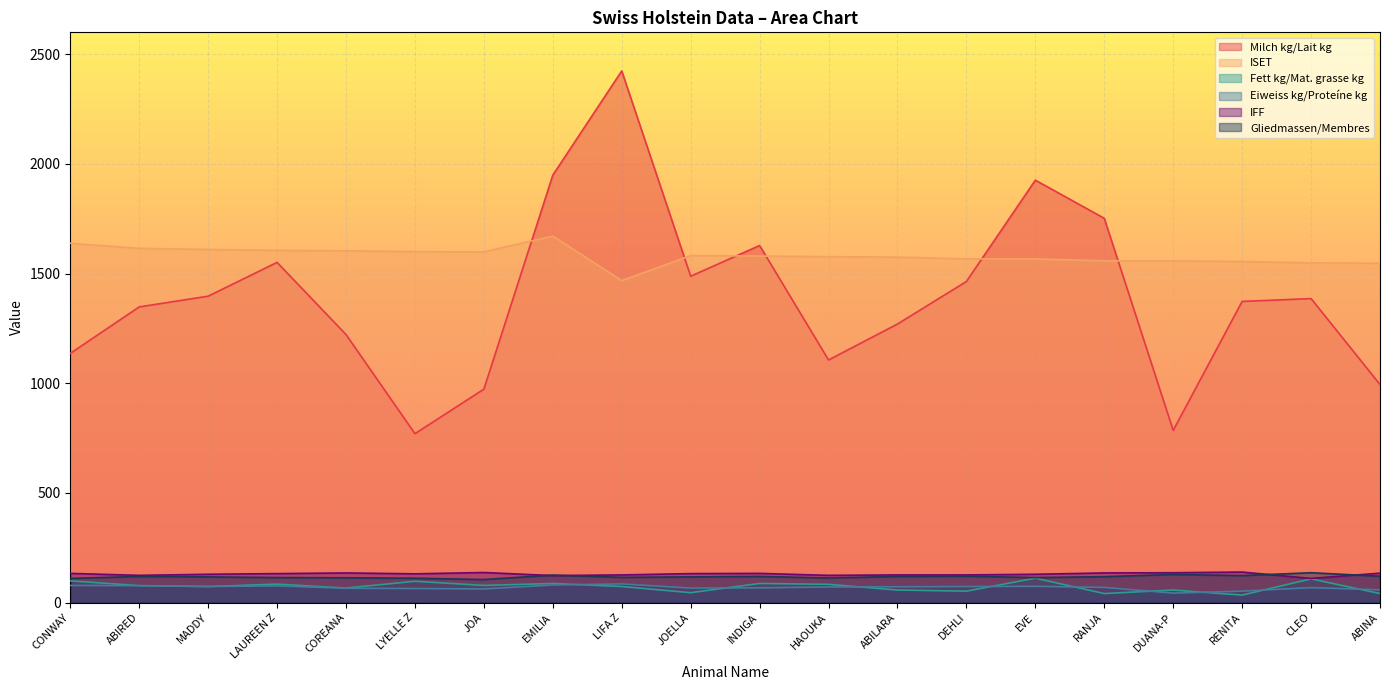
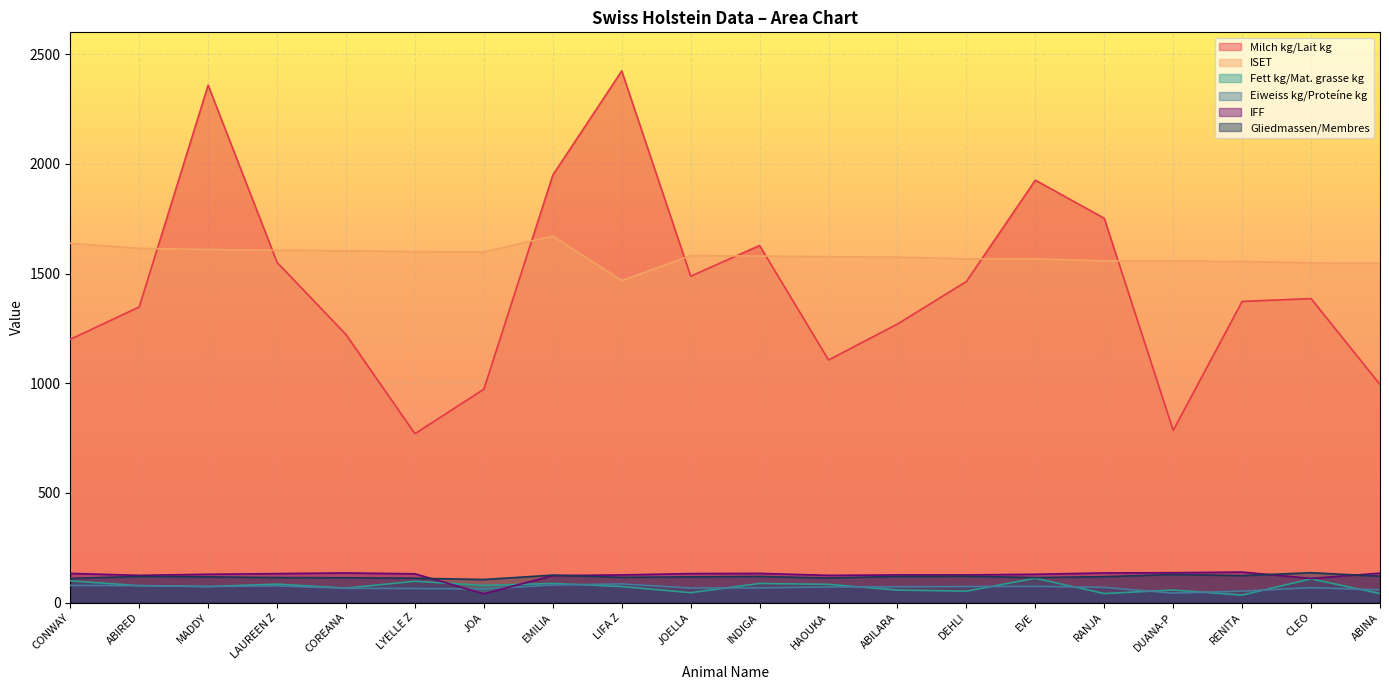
  {
    "Milch kg/Lait kg": {
-     "CONWAY": 1140,
+     "CONWAY": 1200,
      "ABIRED": 1350,
-     "MADDY": 1400,
+     "MADDY": 2360,
      "LAUREEN Z": 1550,
      "COREANA": 1220,
      "LYELLE Z": 770,
      "JOA": 970,
      "EMILIA": 1950,
      "LIFA Z": 2420,
      "JOELLA": 1490,
      "INDIGA": 1630,
      "HAOUKA": 1110,
      "ABILARA": 1270,
      "DEHLI": 1460,
      "EVE": 1930,
      "RANJA": 1750,
      "DUANA-P": 790,
      "RENITA": 1370,
      "CLEO": 1390,
      "ABINA": 990
    },
    "ISET": {
      "CONWAY": 1640,
      "ABIRED": 1620,
      "MADDY": 1610,
      "LAUREEN Z": 1610,
      "COREANA": 1600,
      "LYELLE Z": 1600,
      "JOA": 1600,
      "EMILIA": 1670,
      "LIFA Z": 1470,
      "JOELLA": 1580,
      "INDIGA": 1580,
      "HAOUKA": 1580,
      "ABILARA": 1580,
      "DEHLI": 1570,
      "EVE": 1570,
      "RANJA": 1560,
      "DUANA-P": 1560,
      "RENITA": 1560,
      "CLEO": 1550,
      "ABINA": 1550
    },
    "IFF": {
      "CONWAY": 130,
      "MADDY": 130,
      "LAUREEN Z": 130,
      "COREANA": 140,
      "LYELLE Z": 130,
-     "JOA": 140,
+     "JOA": 40,
      "JOELLA": 130,
      "INDIGA": 130,
      "HAOUKA": 120,
      "EVE": 130,
      "RANJA": 140,
      "RENITA": 140,
      "ABINA": 130
    },
    "Gliedmassen/Membres": {
      "MADDY": 120,
      "LAUREEN Z": 110,
      "COREANA": 110,
      "LYELLE Z": 110,
      "JOA": 110,
      "JOELLA": 120,
      "INDIGA": 120,
      "HAOUKA": 110,
      "RANJA": 120,
      "RENITA": 120,
      "CLEO": 140,
      "ABINA": 120
    }
  }
